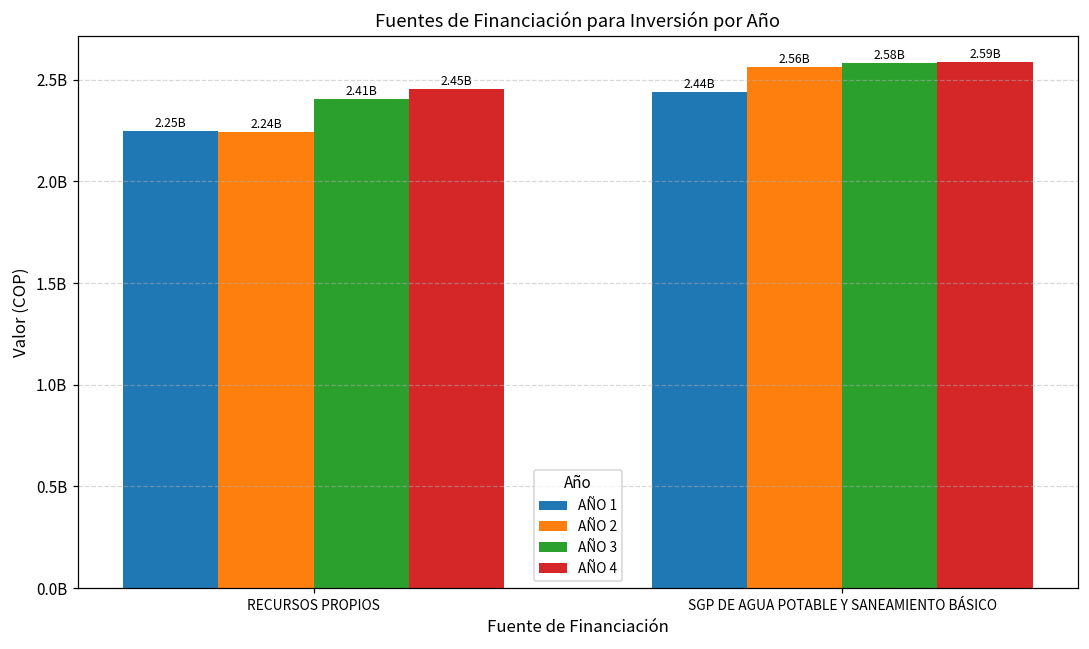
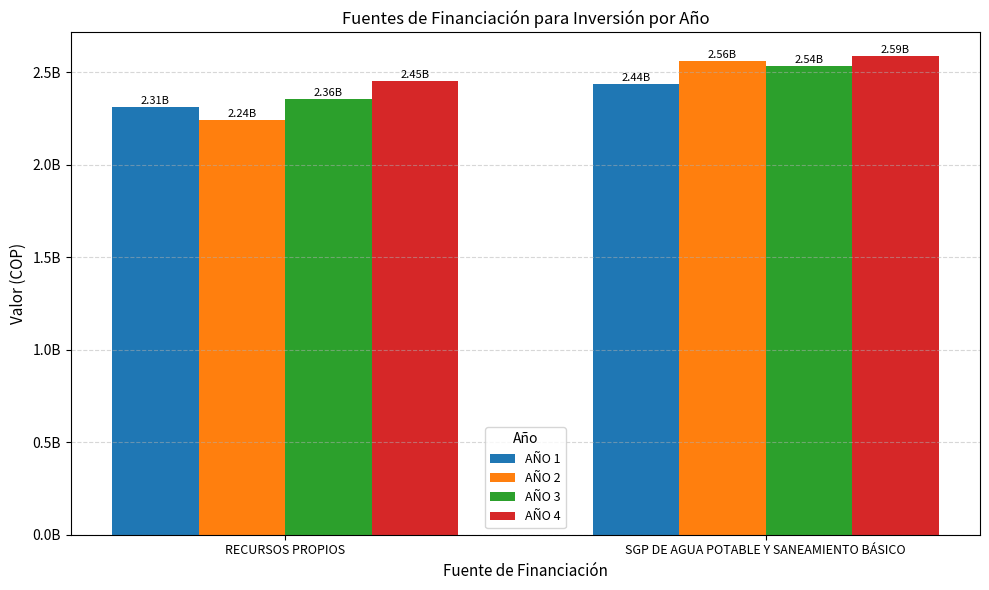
  {
    "AÑO 1": {
-     "RECURSOS PROPIOS": "2.25B",
+     "RECURSOS PROPIOS": "2.31B",
      "SGP DE AGUA POTABLE Y SANEAMIENTO BÁSICO": "2.44B"
    },
    "AÑO 2": {
      "RECURSOS PROPIOS": "2.24B",
      "SGP DE AGUA POTABLE Y SANEAMIENTO BÁSICO": "2.56B"
    },
    "AÑO 3": {
-     "RECURSOS PROPIOS": "2.41B",
-     "SGP DE AGUA POTABLE Y SANEAMIENTO BÁSICO": "2.58B"
+     "RECURSOS PROPIOS": "2.36B",
+     "SGP DE AGUA POTABLE Y SANEAMIENTO BÁSICO": "2.54B"
    },
    "AÑO 4": {
      "RECURSOS PROPIOS": "2.45B",
      "SGP DE AGUA POTABLE Y SANEAMIENTO BÁSICO": "2.59B"
    }
  }
